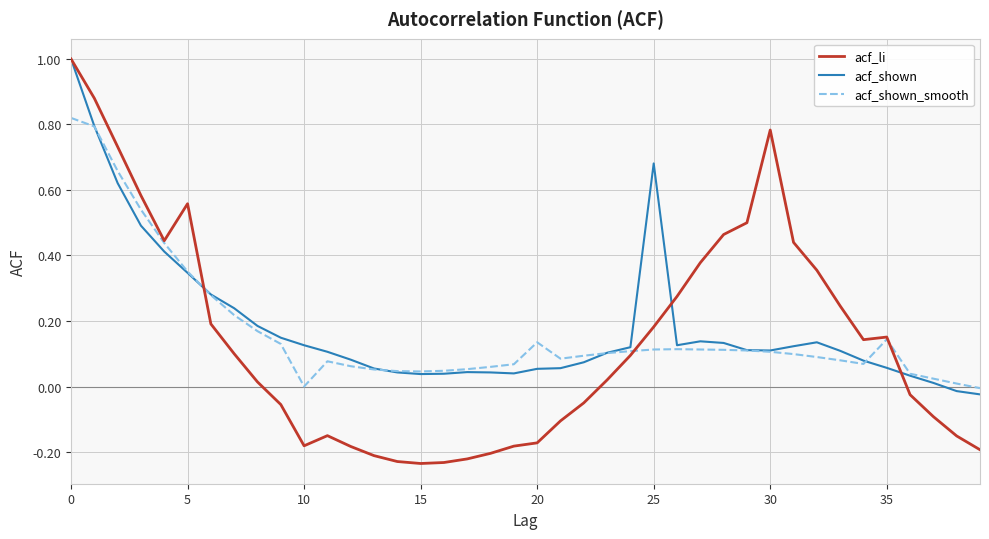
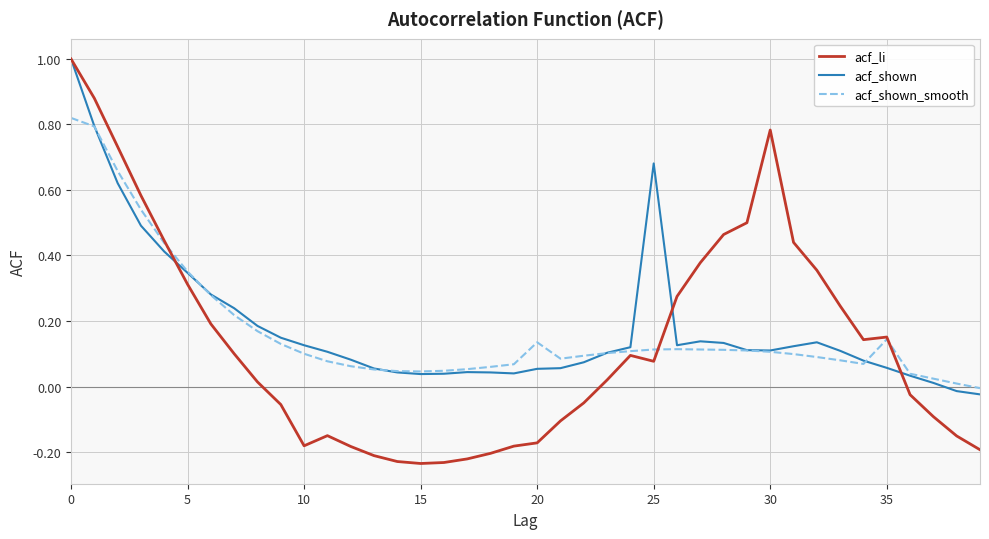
  {
    "acf_li": {
-     "5": 0.56,
+     "5": 0.31,
      "10": -0.18,
      "15": -0.24,
      "20": -0.17,
-     "25": 0.18,
+     "25": 0.08,
      "30": 0.78
    },
    "acf_shown": {
      "10": 0.13,
      "15": 0.04,
      "20": 0.05,
      "25": 0.68,
      "35": 0.06
    },
    "acf_shown_smooth": {
      "0": 0.82,
-     "10": 0.0,
+     "10": 0.1,
      "15": 0.05,
      "20": 0.14,
      "25": 0.11
    }
  }
